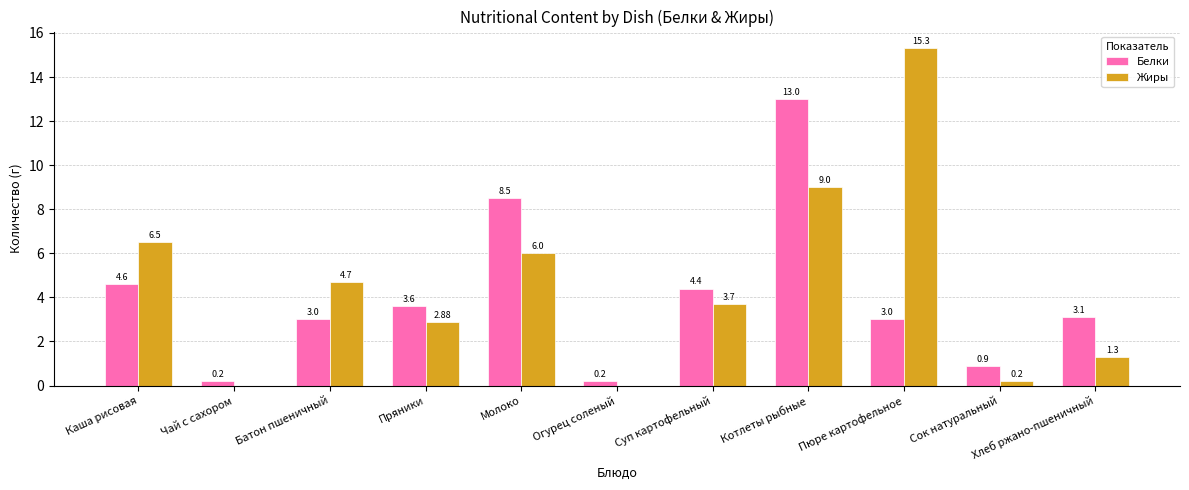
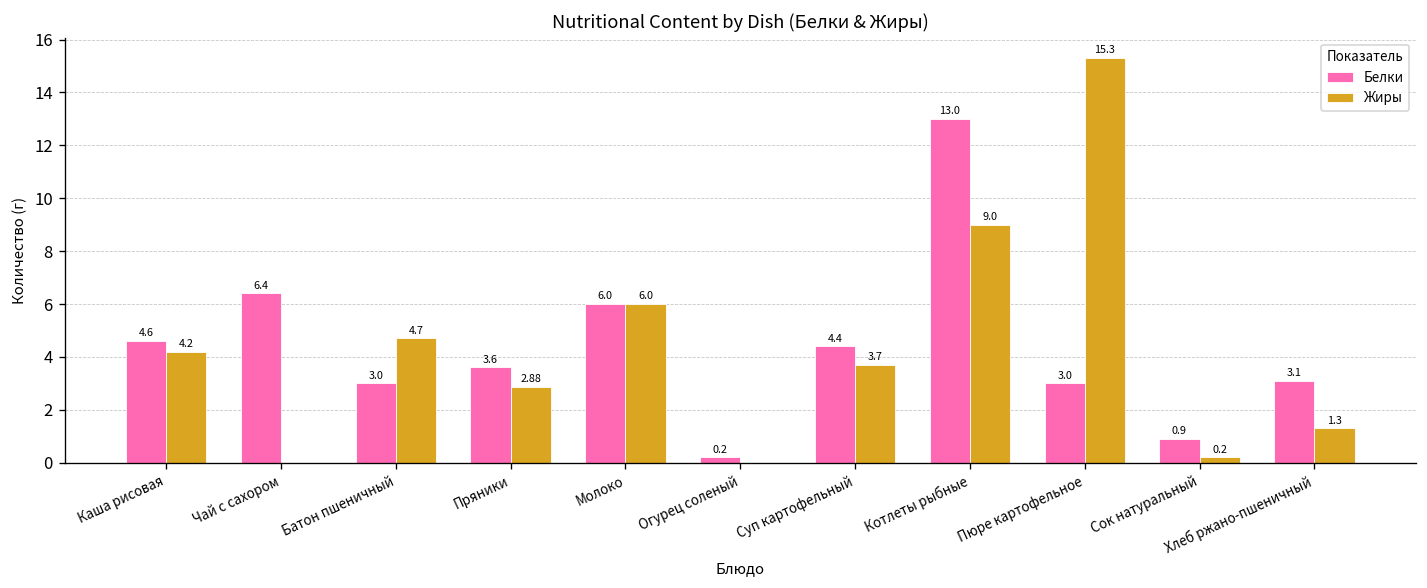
  {
    "Белки": {
      "Каша рисовая": 4.6,
-     "Чай с сахором": 0.2,
+     "Чай с сахором": 6.4,
      "Батон пшеничный": 3.0,
      "Пряники": 3.6,
-     "Молоко": 8.5,
+     "Молоко": 6.0,
      "Огурец соленый": 0.2,
      "Суп картофельный": 4.4,
      "Котлеты рыбные": 13.0,
      "Пюре картофельное": 3.0,
      "Сок натуральный": 0.9,
      "Хлеб ржано-пшеничный": 3.1
    },
    "Жиры": {
-     "Каша рисовая": 6.5,
+     "Каша рисовая": 4.2,
      "Батон пшеничный": 4.7,
      "Пряники": 2.88,
      "Молоко": 6.0,
      "Суп картофельный": 3.7,
      "Котлеты рыбные": 9.0,
      "Пюре картофельное": 15.3,
      "Сок натуральный": 0.2,
      "Хлеб ржано-пшеничный": 1.3
    }
  }
